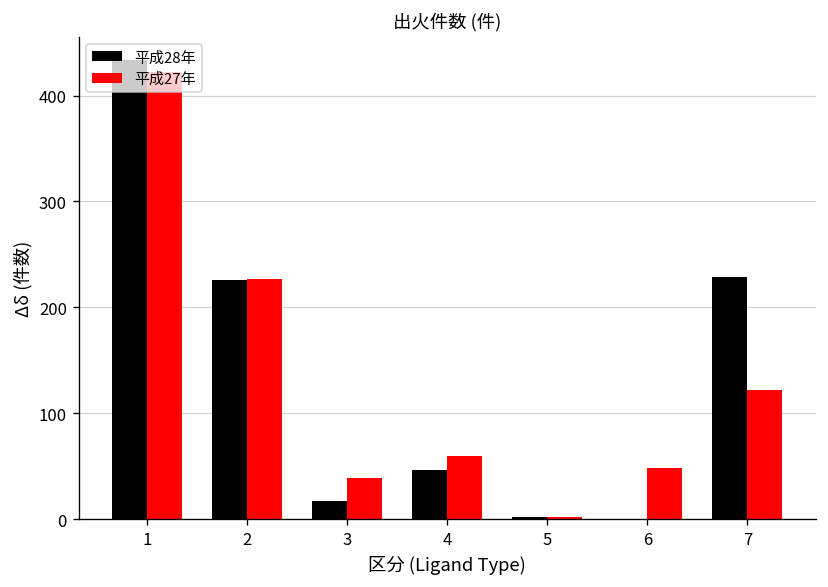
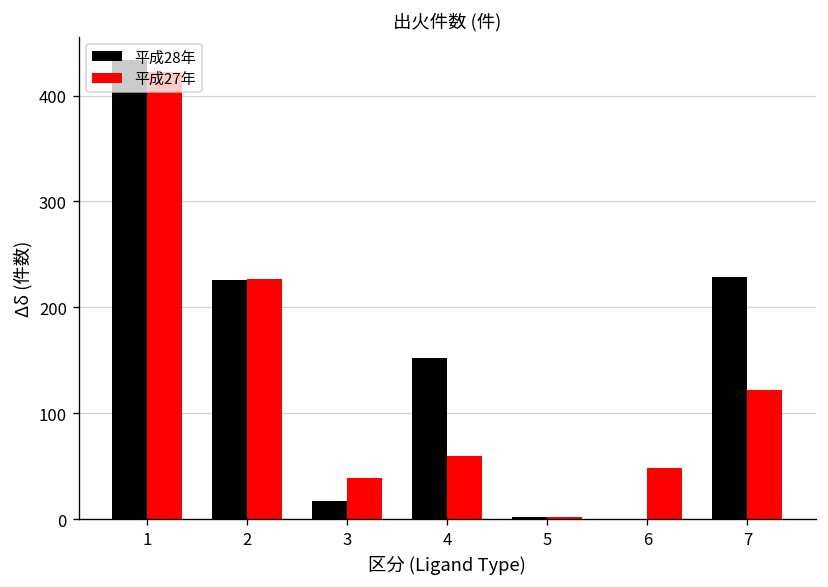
  {
    "平成28年": {
      "2": 230,
      "3": 20,
-     "4": 50,
+     "4": 150,
      "6": 0,
      "7": 230
    },
    "平成27年": {
      "2": 230,
      "3": 40,
      "4": 60,
      "6": 50,
      "7": 120
    }
  }
